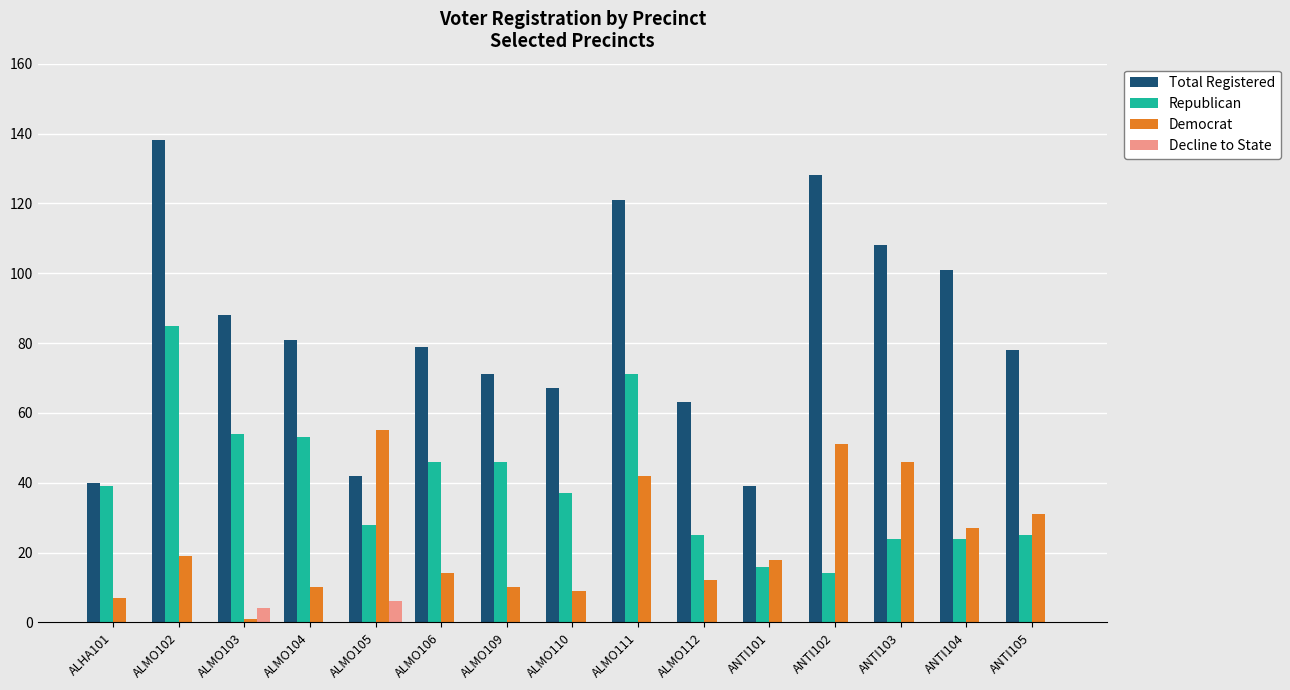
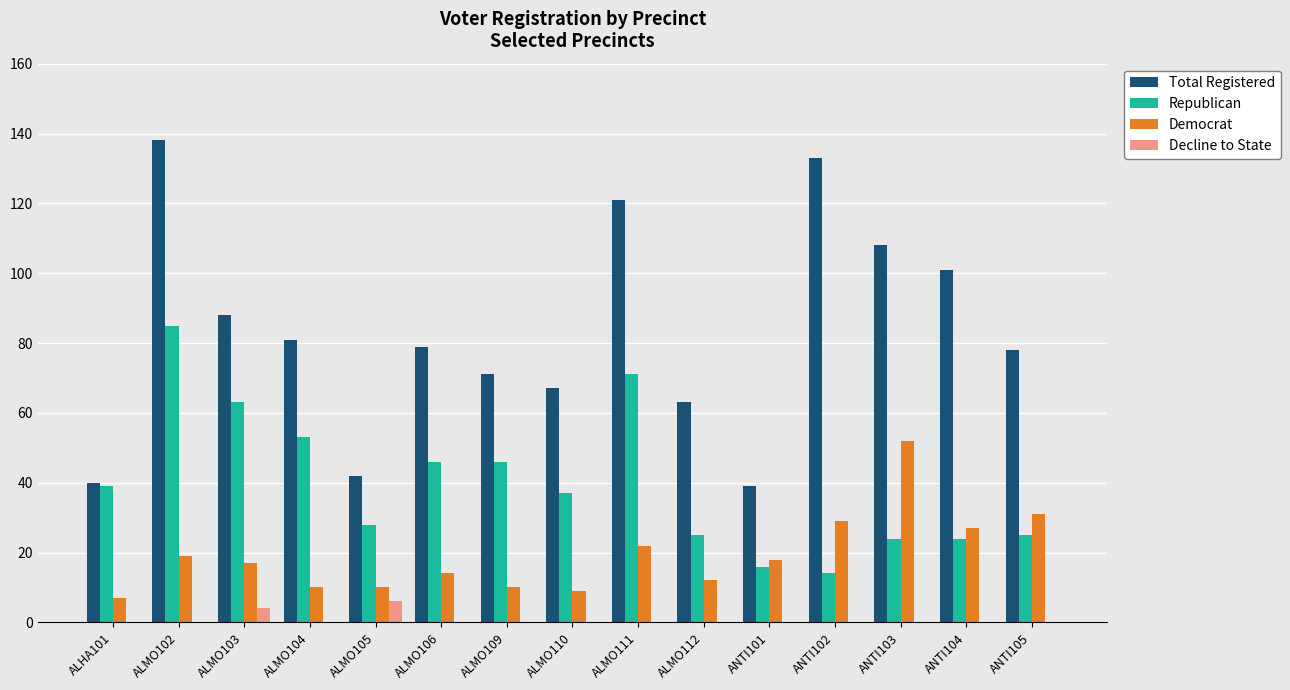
  {
    "Total Registered": {
      "ALHA101": 40,
      "ALMO102": 138,
      "ALMO103": 88,
      "ALMO104": 81,
      "ALMO105": 42,
      "ALMO106": 79,
      "ALMO109": 71,
      "ALMO110": 67,
      "ALMO111": 121,
      "ALMO112": 63,
      "ANTI101": 39,
-     "ANTI102": 128,
+     "ANTI102": 133,
      "ANTI103": 108,
      "ANTI104": 101,
      "ANTI105": 78
    },
    "Republican": {
      "ALHA101": 39,
      "ALMO102": 85,
-     "ALMO103": 54,
+     "ALMO103": 63,
      "ALMO104": 53,
      "ALMO105": 28,
      "ALMO106": 46,
      "ALMO109": 46,
      "ALMO110": 37,
      "ALMO111": 71,
      "ALMO112": 25,
      "ANTI101": 16,
      "ANTI102": 14,
      "ANTI103": 24,
      "ANTI104": 24,
      "ANTI105": 25
    },
    "Democrat": {
      "ALHA101": 7,
      "ALMO102": 19,
-     "ALMO103": 1,
+     "ALMO103": 17,
      "ALMO104": 10,
-     "ALMO105": 55,
+     "ALMO105": 10,
      "ALMO106": 14,
      "ALMO109": 10,
      "ALMO110": 9,
-     "ALMO111": 42,
+     "ALMO111": 22,
      "ALMO112": 12,
      "ANTI101": 18,
-     "ANTI102": 51,
-     "ANTI103": 46,
+     "ANTI102": 29,
+     "ANTI103": 52,
      "ANTI104": 27,
      "ANTI105": 31
    },
    "Decline to State": {
      "ALHA101": 0,
      "ALMO102": 0,
      "ALMO103": 4,
      "ALMO104": 0,
      "ALMO105": 6,
      "ALMO106": 0,
      "ALMO109": 0,
      "ALMO110": 0,
      "ALMO111": 0,
      "ALMO112": 0,
      "ANTI101": 0,
      "ANTI102": 0,
      "ANTI103": 0,
      "ANTI104": 0,
      "ANTI105": 0
    }
  }
